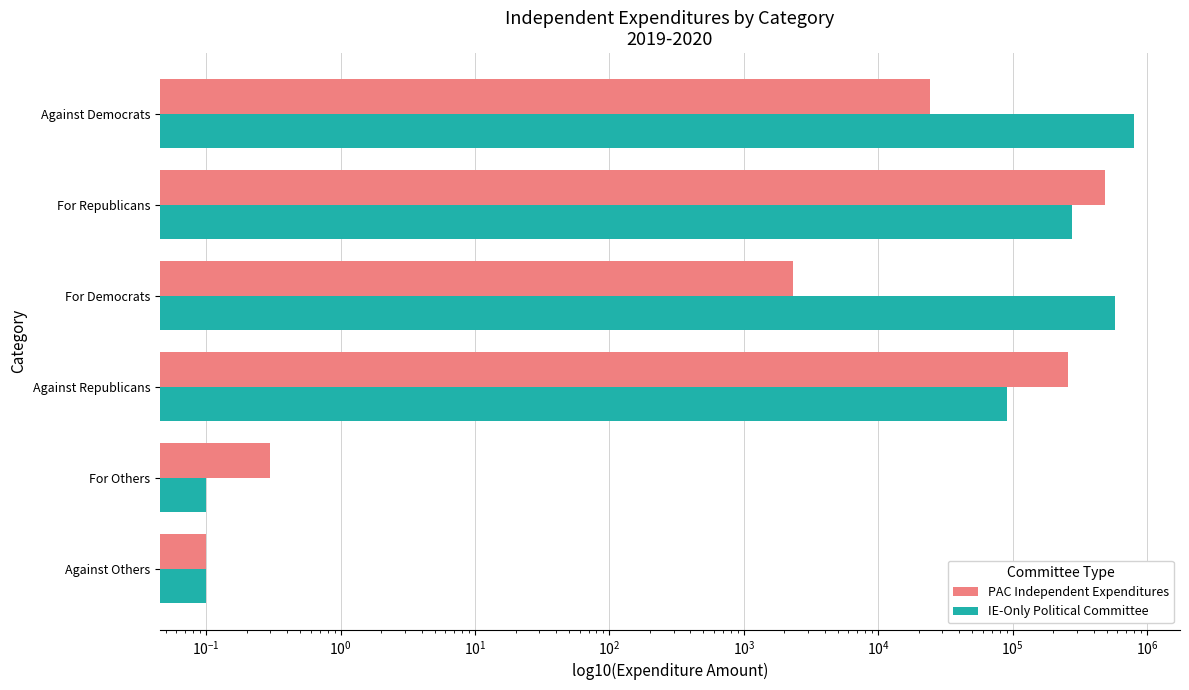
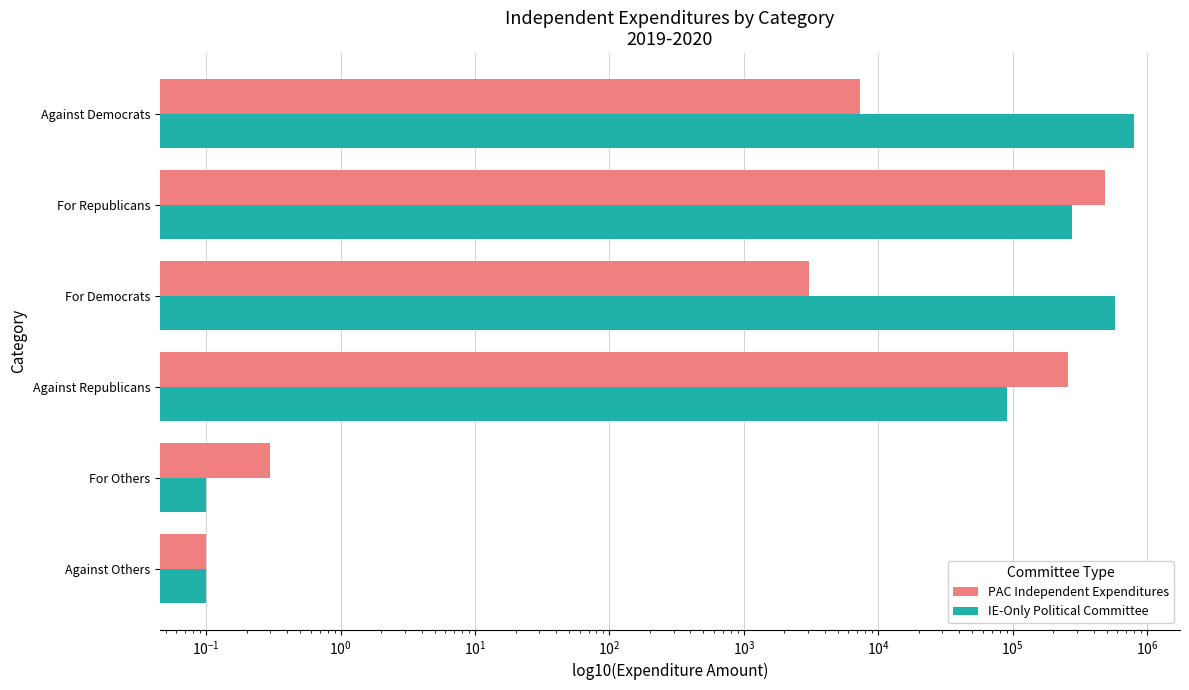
  {
    "PAC Independent Expenditures": {
-     "Against Democrats": 24000,
+     "Against Democrats": 7000,
      "For Republicans": 490000,
-     "For Democrats": 2300,
+     "For Democrats": 3000,
      "Against Republicans": 260000,
      "For Others": 0.30,
      "Against Others": 0.10
    },
    "IE-Only Political Committee": {
      "Against Democrats": 800000,
      "For Republicans": 280000,
      "For Democrats": 570000,
      "Against Republicans": 90000,
      "For Others": 0.10,
      "Against Others": 0.10
    }
  }
